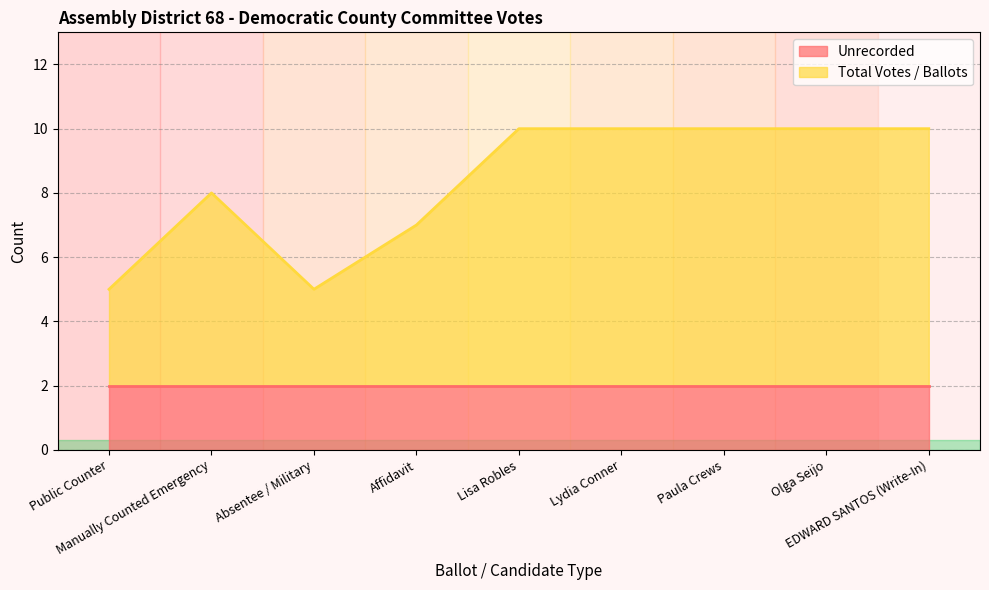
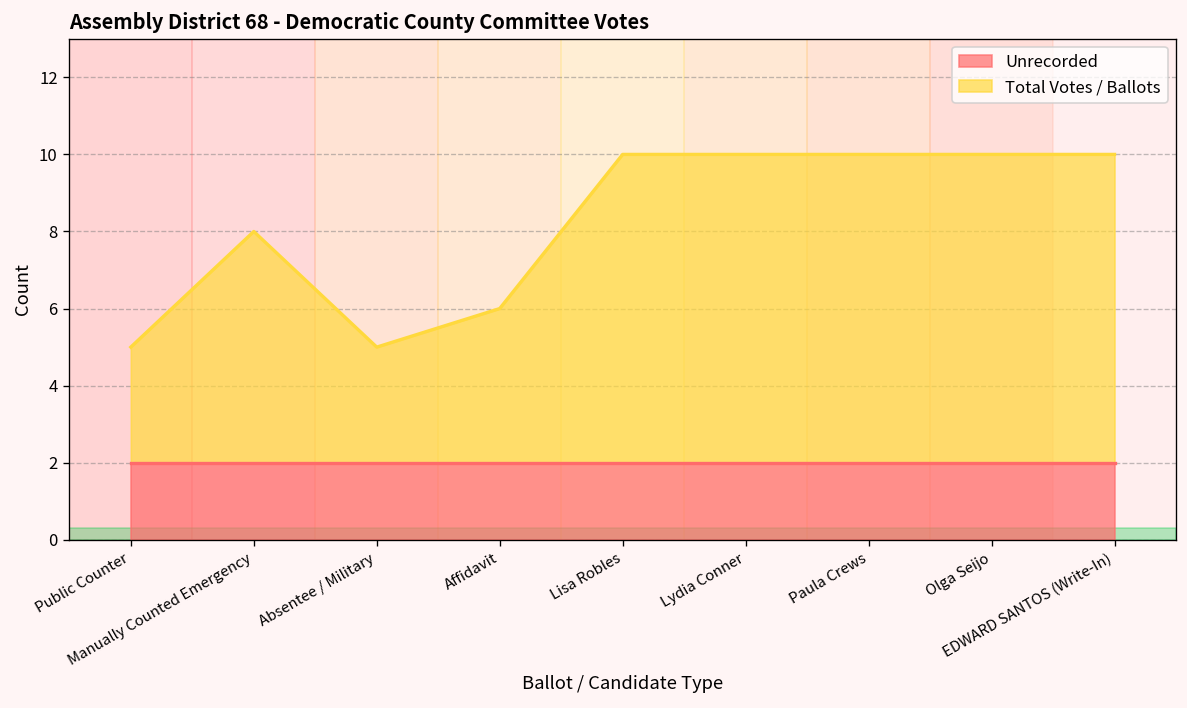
  {
    "Unrecorded": {
      "Public Counter": 2,
      "Manually Counted Emergency": 2,
      "Absentee / Military": 2,
      "Affidavit": 2,
      "Lisa Robles": 2,
      "Lydia Conner": 2,
      "Paula Crews": 2,
      "Olga Seijo": 2,
      "EDWARD SANTOS (Write-In)": 2
    },
    "Total Votes / Ballots": {
      "Public Counter": 5,
      "Manually Counted Emergency": 8,
      "Absentee / Military": 5,
-     "Affidavit": 7,
+     "Affidavit": 6,
      "Lisa Robles": 10,
      "Lydia Conner": 10,
      "Paula Crews": 10,
      "Olga Seijo": 10,
      "EDWARD SANTOS (Write-In)": 10
    }
  }
